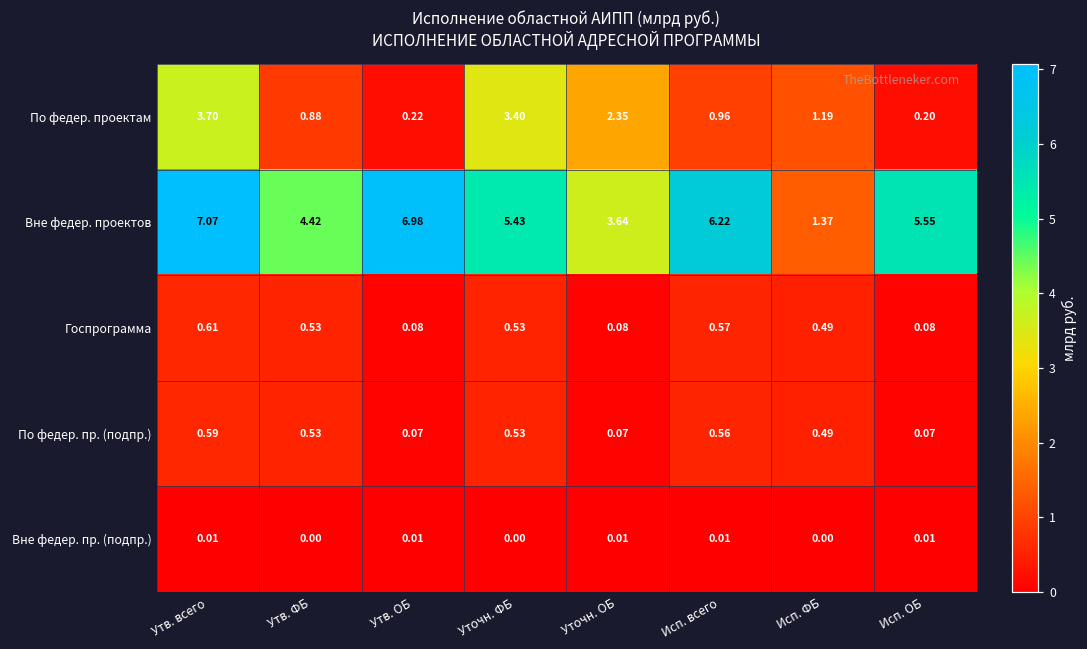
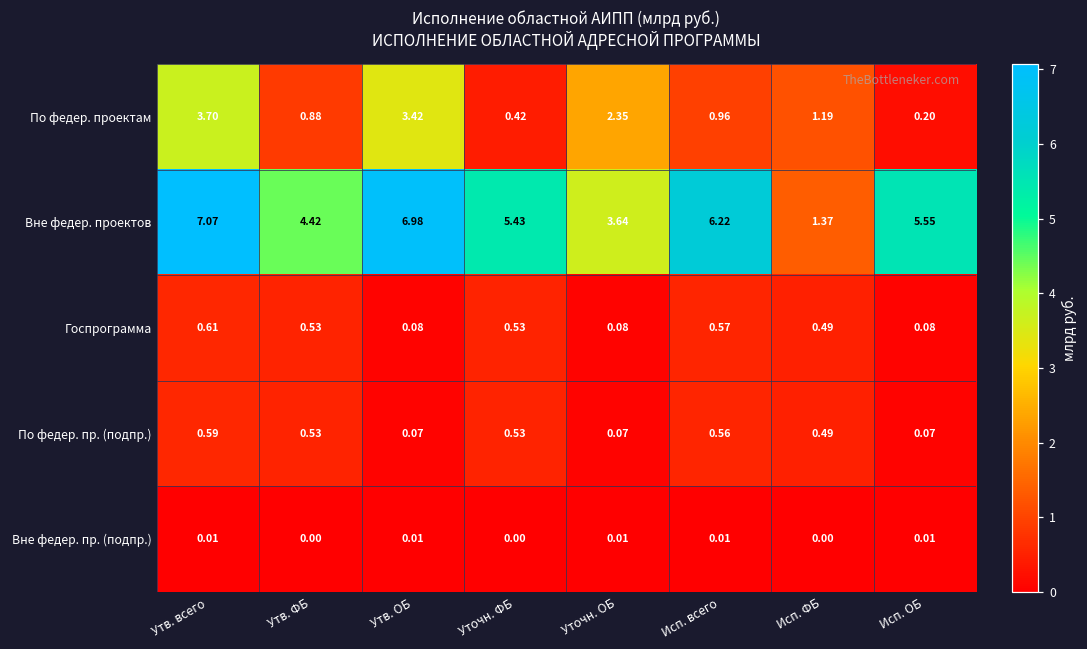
  {
    "По федер. проектам": {
      "Утв. всего": 3.70,
      "Утв. ФБ": 0.88,
-     "Утв. ОБ": 0.22,
-     "Уточн. ФБ": 3.40,
+     "Утв. ОБ": 3.42,
+     "Уточн. ФБ": 0.42,
      "Уточн. ОБ": 2.35,
      "Исп. всего": 0.96,
      "Исп. ФБ": 1.19
    },
    "Вне федер. проектов": {
      "Утв. всего": 7.07,
      "Утв. ФБ": 4.42,
      "Утв. ОБ": 6.98,
      "Уточн. ФБ": 5.43,
      "Уточн. ОБ": 3.64,
      "Исп. всего": 6.22,
      "Исп. ФБ": 1.37,
      "Исп. ОБ": 5.55
    },
    "Госпрограмма": {
      "Утв. всего": 0.61,
      "Утв. ФБ": 0.53,
      "Утв. ОБ": 0.08,
      "Уточн. ФБ": 0.53,
      "Уточн. ОБ": 0.08,
      "Исп. всего": 0.57,
      "Исп. ФБ": 0.49,
      "Исп. ОБ": 0.08
    },
    "По федер. пр. (подпр.)": {
      "Утв. всего": 0.59,
      "Утв. ФБ": 0.53,
      "Утв. ОБ": 0.07,
      "Уточн. ФБ": 0.53,
      "Уточн. ОБ": 0.07,
      "Исп. всего": 0.56,
      "Исп. ФБ": 0.49,
      "Исп. ОБ": 0.07
    },
    "Вне федер. пр. (подпр.)": {
      "Утв. всего": 0.01,
      "Утв. ФБ": 0.00,
      "Утв. ОБ": 0.01,
      "Уточн. ФБ": 0.00,
      "Уточн. ОБ": 0.01,
      "Исп. всего": 0.01,
      "Исп. ФБ": 0.00,
      "Исп. ОБ": 0.01
    }
  }
